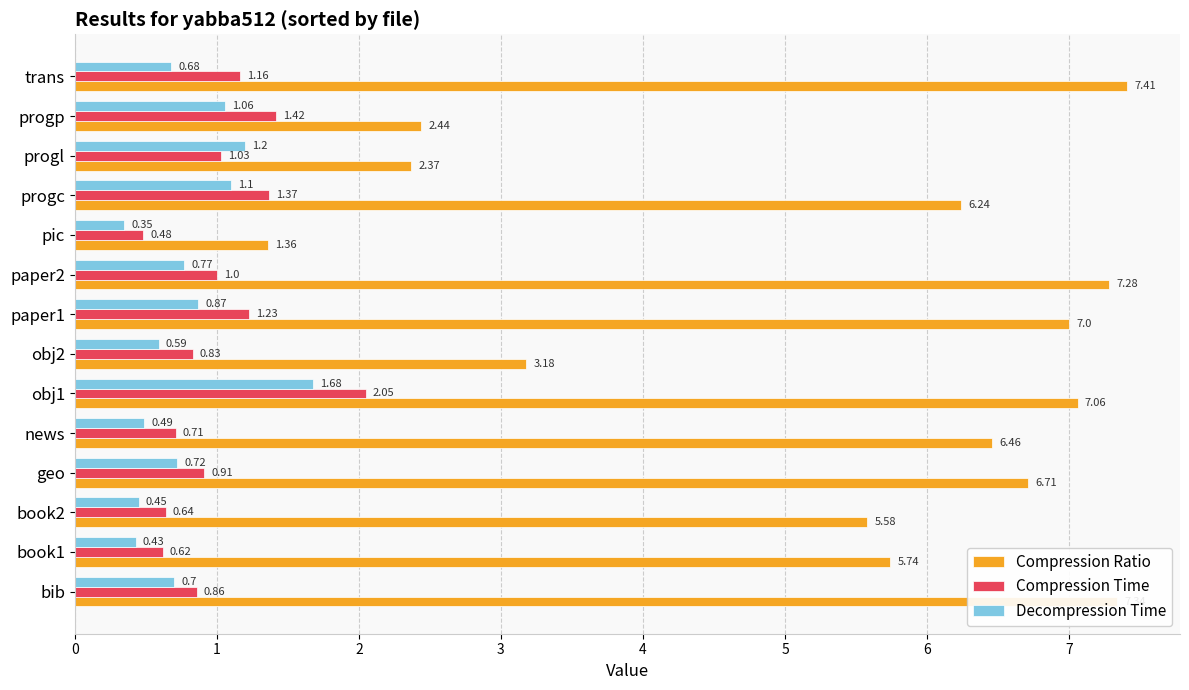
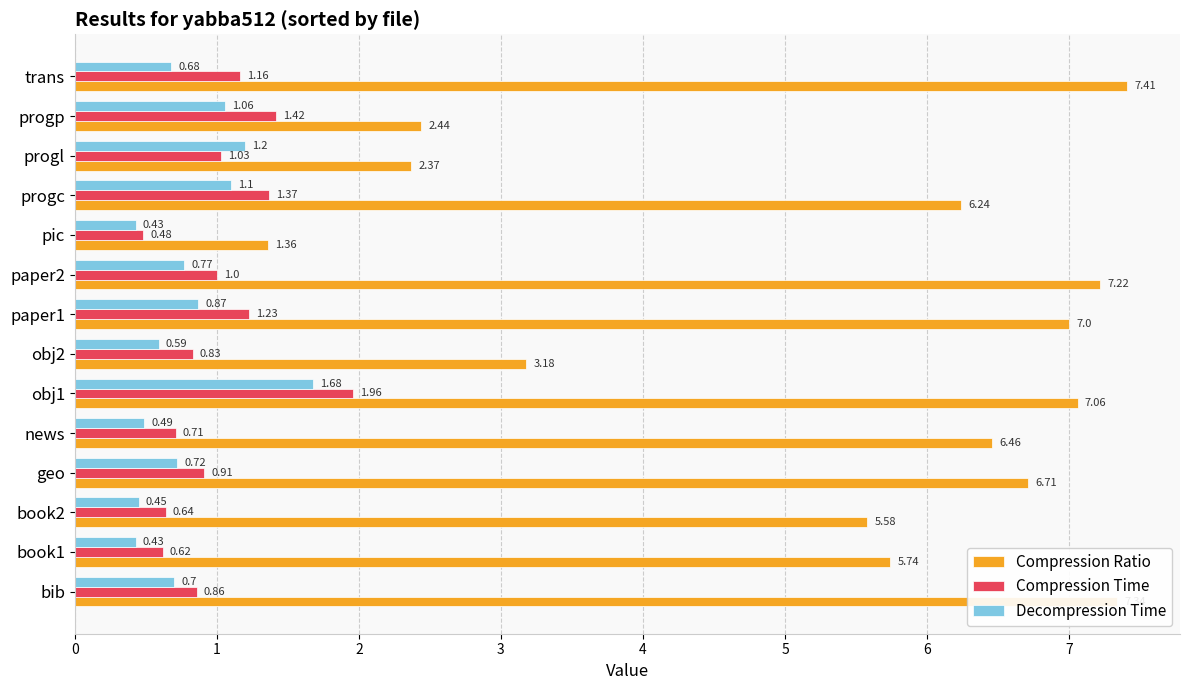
  {
    "Compression Ratio": {
      "trans": 7.41,
      "progp": 2.44,
      "progl": 2.37,
      "progc": 6.24,
      "pic": 1.36,
-     "paper2": 7.28,
+     "paper2": 7.22,
      "paper1": 7.0,
      "obj2": 3.18,
      "obj1": 7.06,
      "news": 6.46,
      "geo": 6.71,
      "book2": 5.58,
      "book1": 5.74
    },
    "Compression Time": {
      "trans": 1.16,
      "progp": 1.42,
      "progl": 1.03,
      "progc": 1.37,
      "pic": 0.48,
      "paper2": 1.0,
      "paper1": 1.23,
      "obj2": 0.83,
-     "obj1": 2.05,
+     "obj1": 1.96,
      "news": 0.71,
      "geo": 0.91,
      "book2": 0.64,
      "book1": 0.62,
      "bib": 0.86
    },
    "Decompression Time": {
      "trans": 0.68,
      "progp": 1.06,
      "progl": 1.2,
      "progc": 1.1,
-     "pic": 0.35,
+     "pic": 0.43,
      "paper2": 0.77,
      "paper1": 0.87,
      "obj2": 0.59,
      "obj1": 1.68,
      "news": 0.49,
      "geo": 0.72,
      "book2": 0.45,
      "book1": 0.43,
      "bib": 0.7
    }
  }
